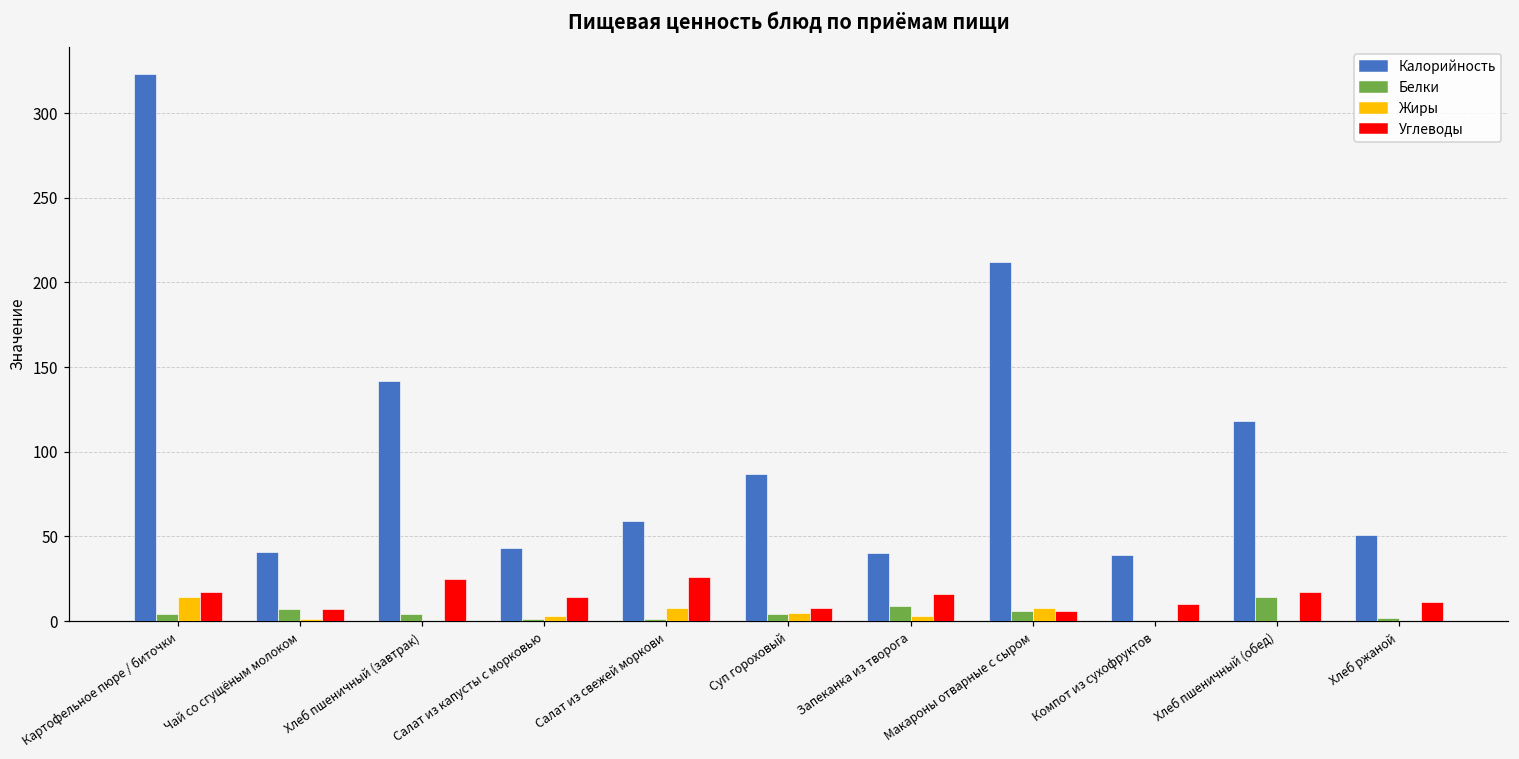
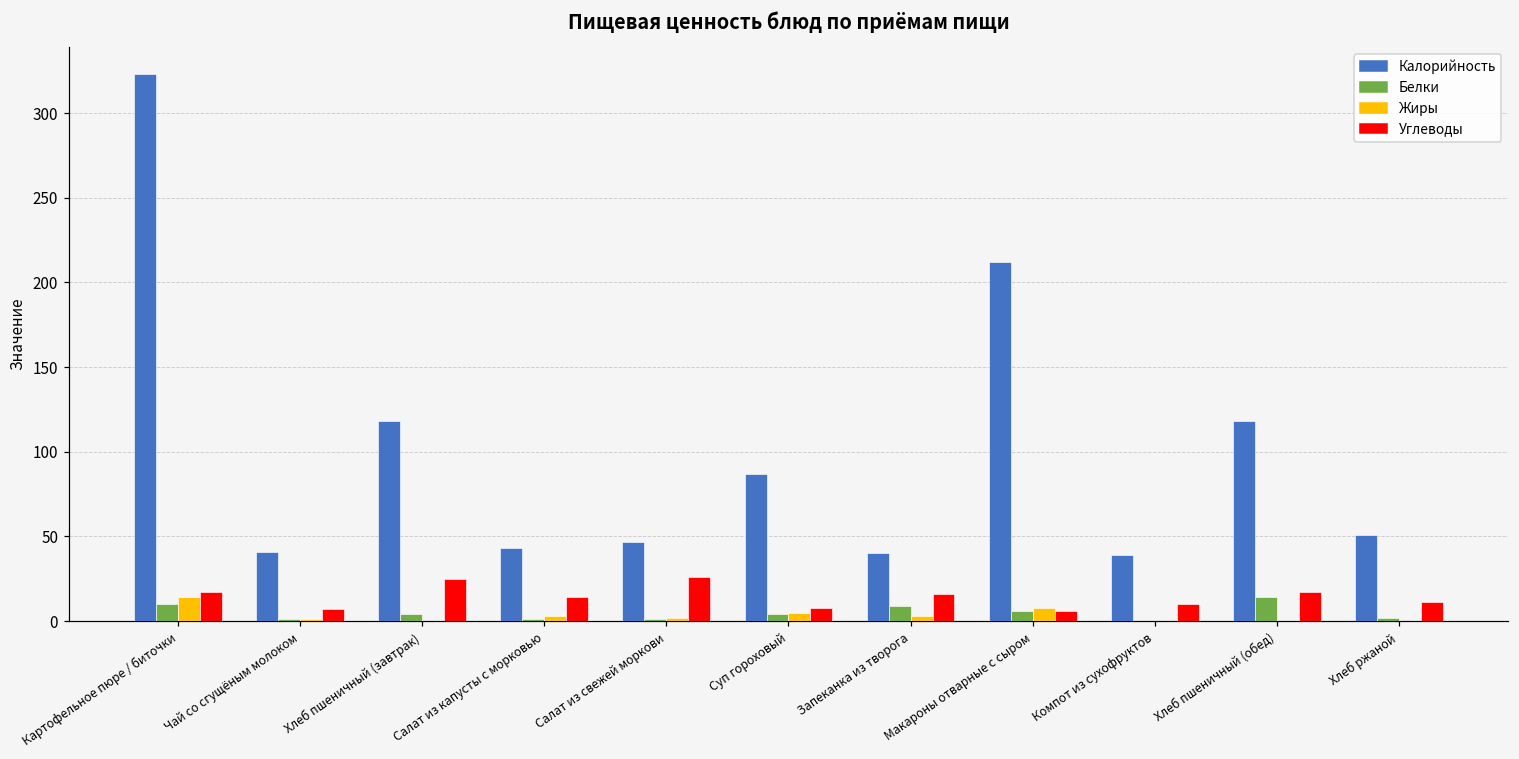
  {
    "Калорийность": {
      "Картофельное пюре / биточки": 323,
      "Чай со сгущёным молоком": 41,
-     "Хлеб пшеничный (завтрак)": 142,
+     "Хлеб пшеничный (завтрак)": 118,
      "Салат из капусты с морковью": 43,
-     "Салат из свежей моркови": 59,
+     "Салат из свежей моркови": 47,
      "Суп гороховый": 87,
      "Запеканка из творога": 40,
      "Макароны отварные с сыром": 212,
      "Компот из сухофруктов": 39,
      "Хлеб пшеничный (обед)": 118,
      "Хлеб ржаной": 51
    },
    "Белки": {
-     "Картофельное пюре / биточки": 4,
-     "Чай со сгущёным молоком": 7,
+     "Картофельное пюре / биточки": 10,
+     "Чай со сгущёным молоком": 1,
      "Хлеб пшеничный (завтрак)": 4,
      "Суп гороховый": 4,
      "Запеканка из творога": 9,
      "Макароны отварные с сыром": 6,
      "Компот из сухофруктов": 0,
      "Хлеб пшеничный (обед)": 14,
      "Хлеб ржаной": 2
    },
    "Жиры": {
      "Картофельное пюре / биточки": 14,
      "Хлеб пшеничный (завтрак)": 0,
      "Салат из капусты с морковью": 3,
-     "Салат из свежей моркови": 8,
+     "Салат из свежей моркови": 2,
      "Суп гороховый": 5,
      "Запеканка из творога": 3,
      "Макароны отварные с сыром": 8,
      "Компот из сухофруктов": 0,
      "Хлеб пшеничный (обед)": 0,
      "Хлеб ржаной": 0
    },
    "Углеводы": {
      "Картофельное пюре / биточки": 17,
      "Чай со сгущёным молоком": 7,
      "Хлеб пшеничный (завтрак)": 25,
      "Салат из капусты с морковью": 14,
      "Салат из свежей моркови": 26,
      "Суп гороховый": 8,
      "Запеканка из творога": 16,
      "Макароны отварные с сыром": 6,
      "Компот из сухофруктов": 10,
      "Хлеб пшеничный (обед)": 17,
      "Хлеб ржаной": 11
    }
  }
